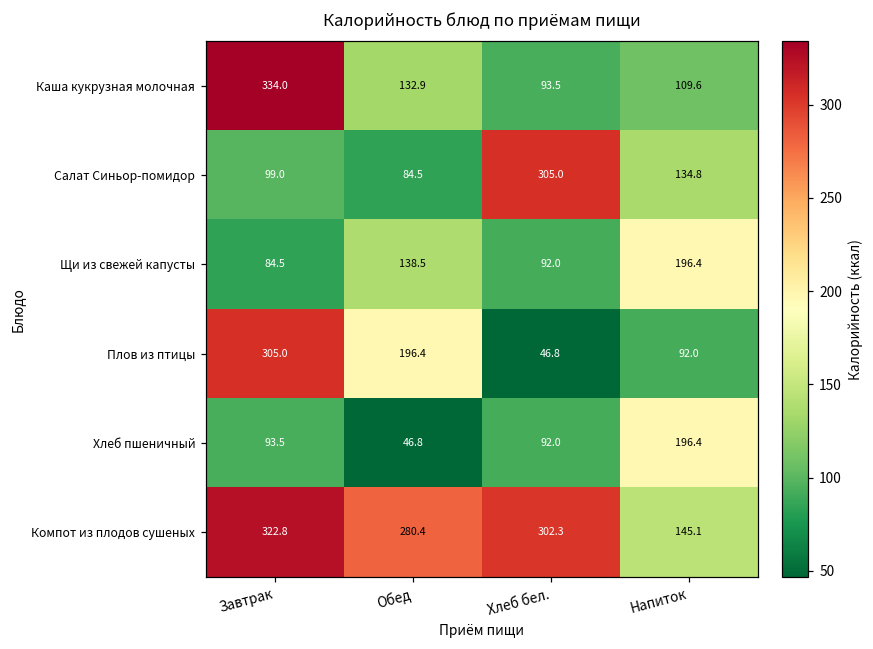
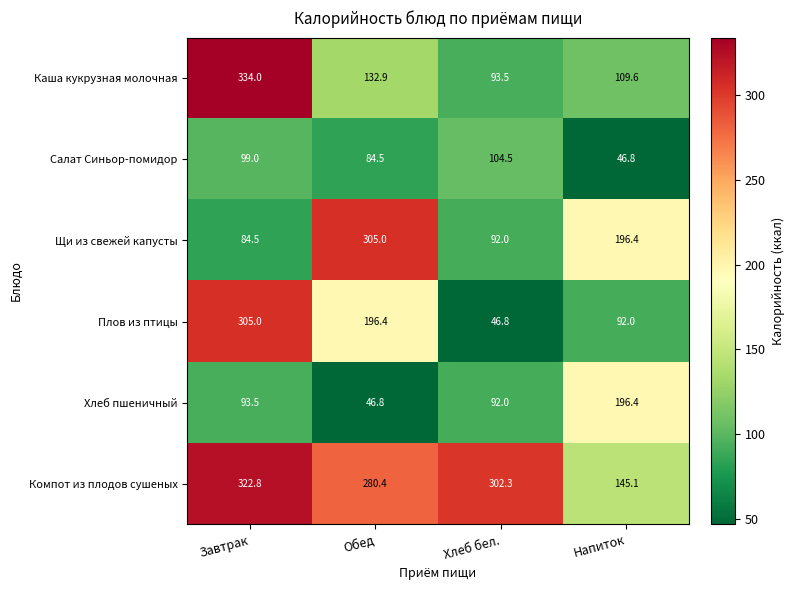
  {
    "Каша кукрузная молочная": {
      "Завтрак": 334.0,
      "Обед": 132.9,
      "Хлеб бел.": 93.5,
      "Напиток": 109.6
    },
    "Салат Синьор-помидор": {
      "Завтрак": 99.0,
      "Обед": 84.5,
-     "Хлеб бел.": 305.0,
-     "Напиток": 134.8
+     "Хлеб бел.": 104.5,
+     "Напиток": 46.8
    },
    "Щи из свежей капусты": {
      "Завтрак": 84.5,
-     "Обед": 138.5,
+     "Обед": 305.0,
      "Хлеб бел.": 92.0,
      "Напиток": 196.4
    },
    "Плов из птицы": {
      "Завтрак": 305.0,
      "Обед": 196.4,
      "Хлеб бел.": 46.8,
      "Напиток": 92.0
    },
    "Хлеб пшеничный": {
      "Завтрак": 93.5,
      "Обед": 46.8,
      "Хлеб бел.": 92.0,
      "Напиток": 196.4
    },
    "Компот из плодов сушеных": {
      "Завтрак": 322.8,
      "Обед": 280.4,
      "Хлеб бел.": 302.3,
      "Напиток": 145.1
    }
  }
